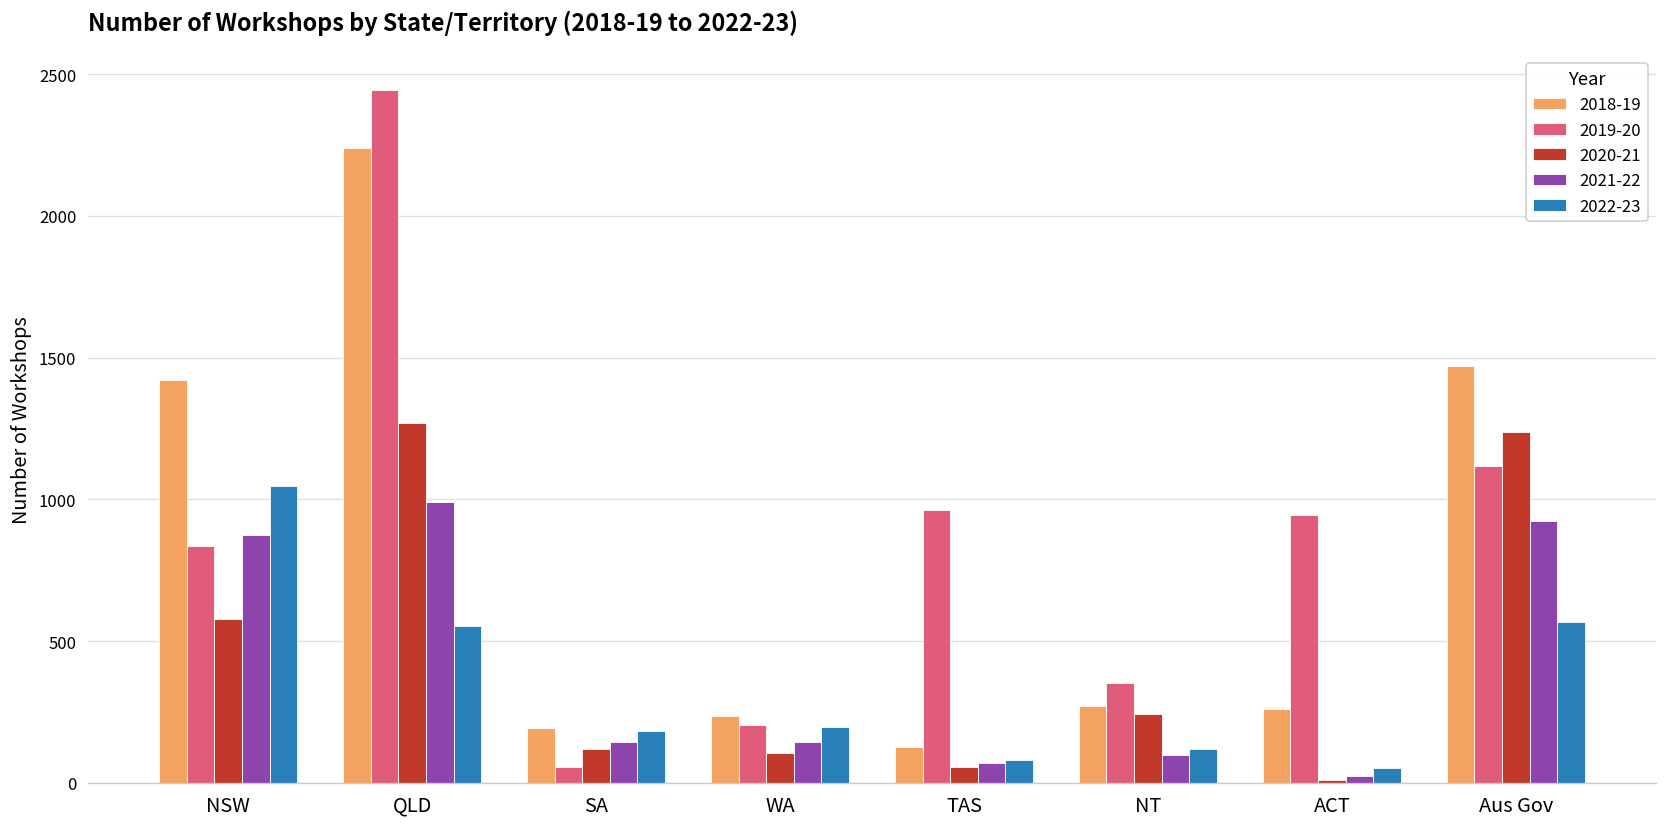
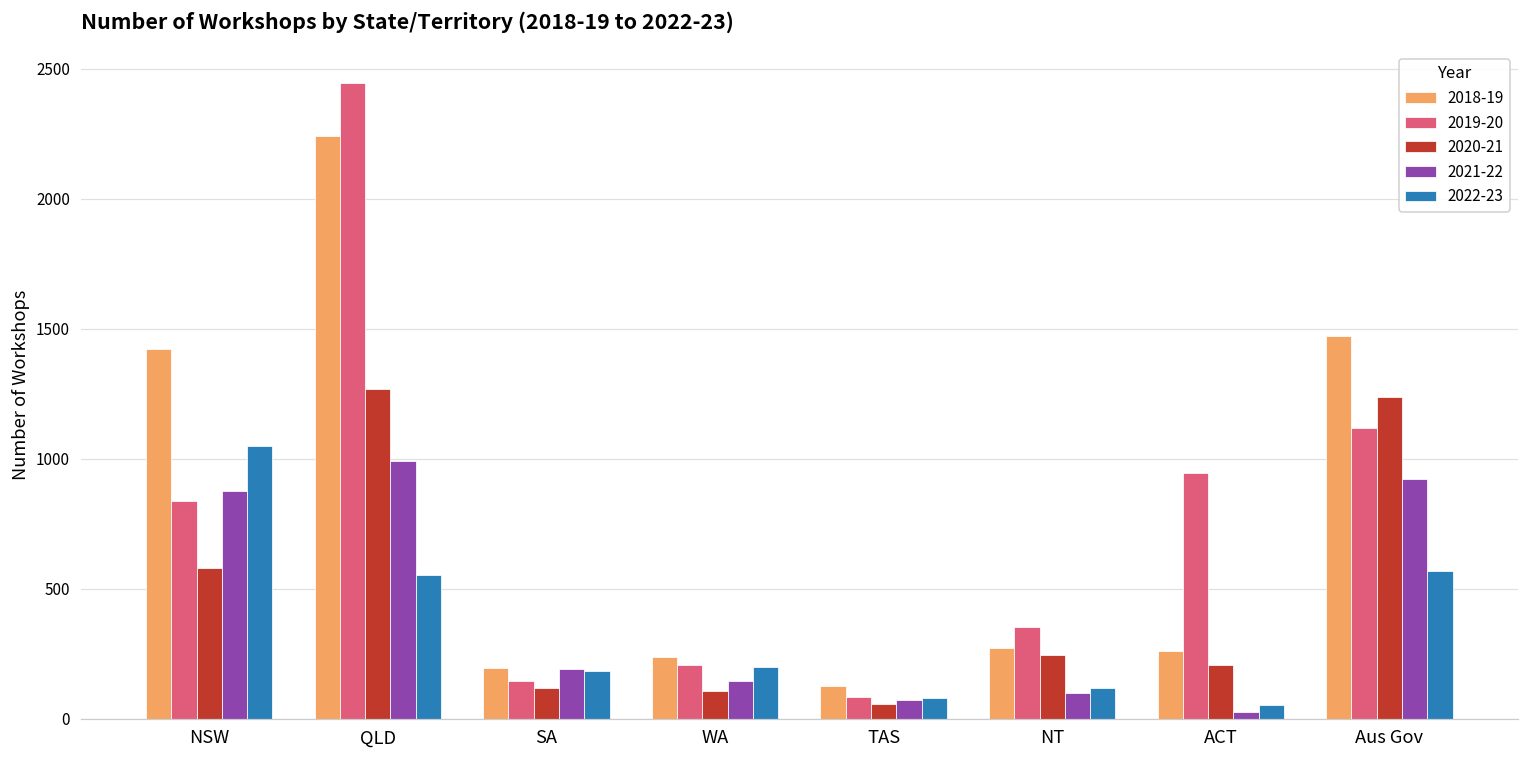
  {
    "2018-19": {
      "NSW": 1420,
      "QLD": 2240,
      "SA": 190,
      "WA": 240,
      "TAS": 130,
      "NT": 270,
      "ACT": 260,
      "Aus Gov": 1470
    },
    "2019-20": {
      "NSW": 840,
      "QLD": 2450,
-     "SA": 60,
+     "SA": 150,
      "WA": 210,
-     "TAS": 960,
+     "TAS": 80,
      "NT": 350,
      "ACT": 940,
      "Aus Gov": 1120
    },
    "2020-21": {
      "NSW": 580,
      "QLD": 1270,
      "SA": 120,
      "WA": 110,
      "TAS": 60,
      "NT": 240,
-     "ACT": 10,
+     "ACT": 210,
      "Aus Gov": 1240
    },
    "2021-22": {
      "NSW": 870,
      "QLD": 990,
-     "SA": 150,
+     "SA": 190,
      "WA": 140,
      "TAS": 70,
      "NT": 100,
      "ACT": 30,
      "Aus Gov": 920
    },
    "2022-23": {
      "NSW": 1050,
      "QLD": 550,
      "SA": 180,
      "WA": 200,
      "TAS": 80,
      "NT": 120,
      "ACT": 50,
      "Aus Gov": 570
    }
  }
